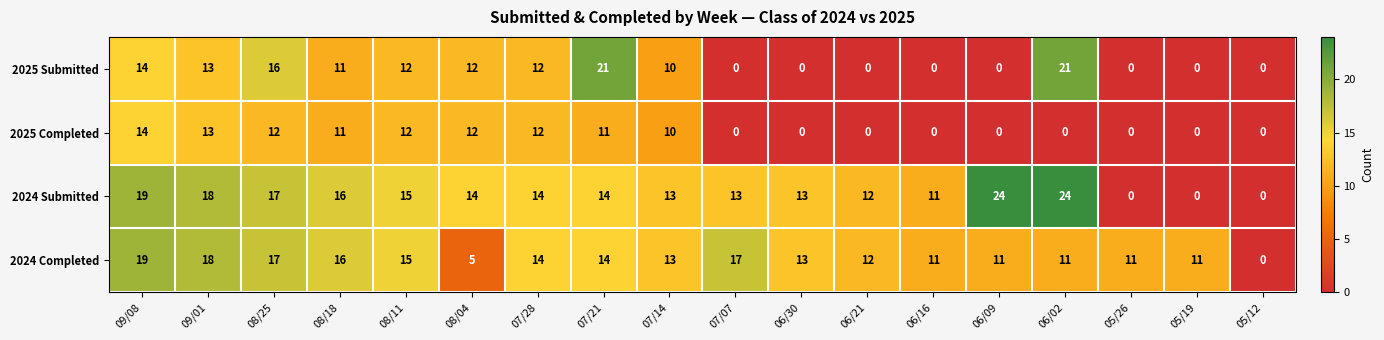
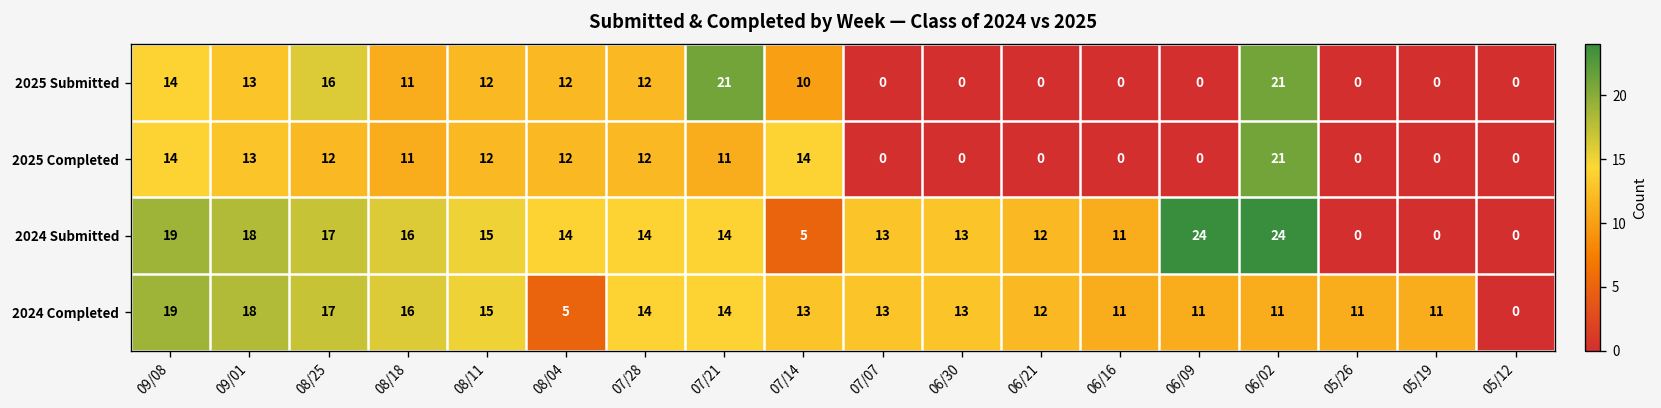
  {
    "2025 Submitted": {
      "09/08": 14,
      "09/01": 13,
      "08/25": 16,
      "08/18": 11,
      "08/11": 12,
      "08/04": 12,
      "07/28": 12,
      "07/21": 21,
      "07/14": 10,
      "07/07": 0,
      "06/30": 0,
      "06/21": 0,
      "06/16": 0,
      "06/09": 0,
      "06/02": 21,
      "05/26": 0,
      "05/19": 0,
      "05/12": 0
    },
    "2025 Completed": {
      "09/08": 14,
      "09/01": 13,
      "08/25": 12,
      "08/18": 11,
      "08/11": 12,
      "08/04": 12,
      "07/28": 12,
      "07/21": 11,
-     "07/14": 10,
+     "07/14": 14,
      "07/07": 0,
      "06/30": 0,
      "06/21": 0,
      "06/16": 0,
      "06/09": 0,
-     "06/02": 0,
+     "06/02": 21,
      "05/26": 0,
      "05/19": 0,
      "05/12": 0
    },
    "2024 Submitted": {
      "09/08": 19,
      "09/01": 18,
      "08/25": 17,
      "08/18": 16,
      "08/11": 15,
      "08/04": 14,
      "07/28": 14,
      "07/21": 14,
-     "07/14": 13,
+     "07/14": 5,
      "07/07": 13,
      "06/30": 13,
      "06/21": 12,
      "06/16": 11,
      "06/09": 24,
      "06/02": 24,
      "05/26": 0,
      "05/19": 0,
      "05/12": 0
    },
    "2024 Completed": {
      "09/08": 19,
      "09/01": 18,
      "08/25": 17,
      "08/18": 16,
      "08/11": 15,
      "08/04": 5,
      "07/28": 14,
      "07/21": 14,
      "07/14": 13,
-     "07/07": 17,
+     "07/07": 13,
      "06/30": 13,
      "06/21": 12,
      "06/16": 11,
      "06/09": 11,
      "06/02": 11,
      "05/26": 11,
      "05/19": 11,
      "05/12": 0
    }
  }
